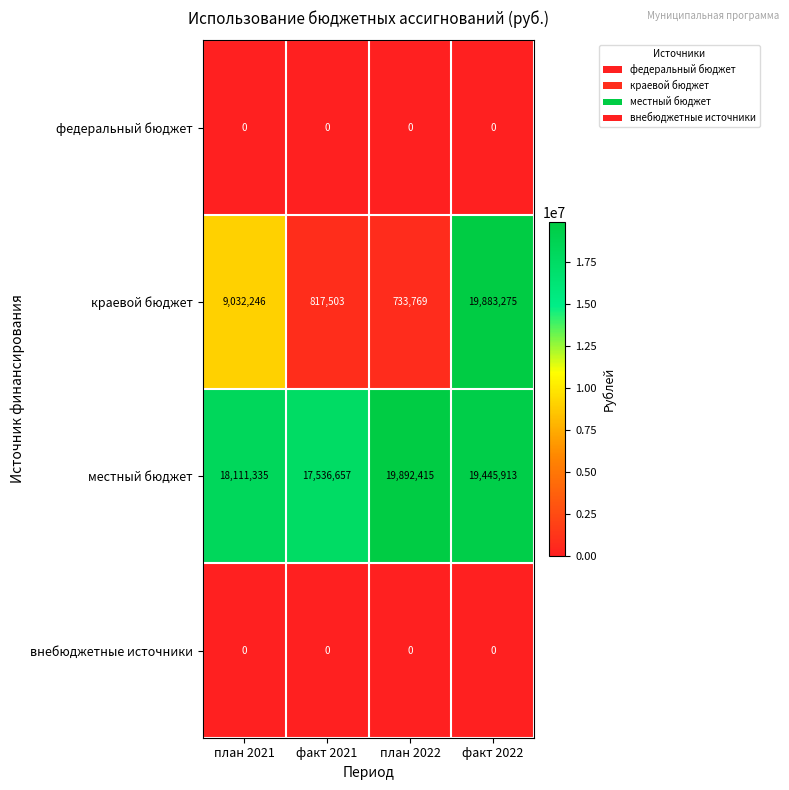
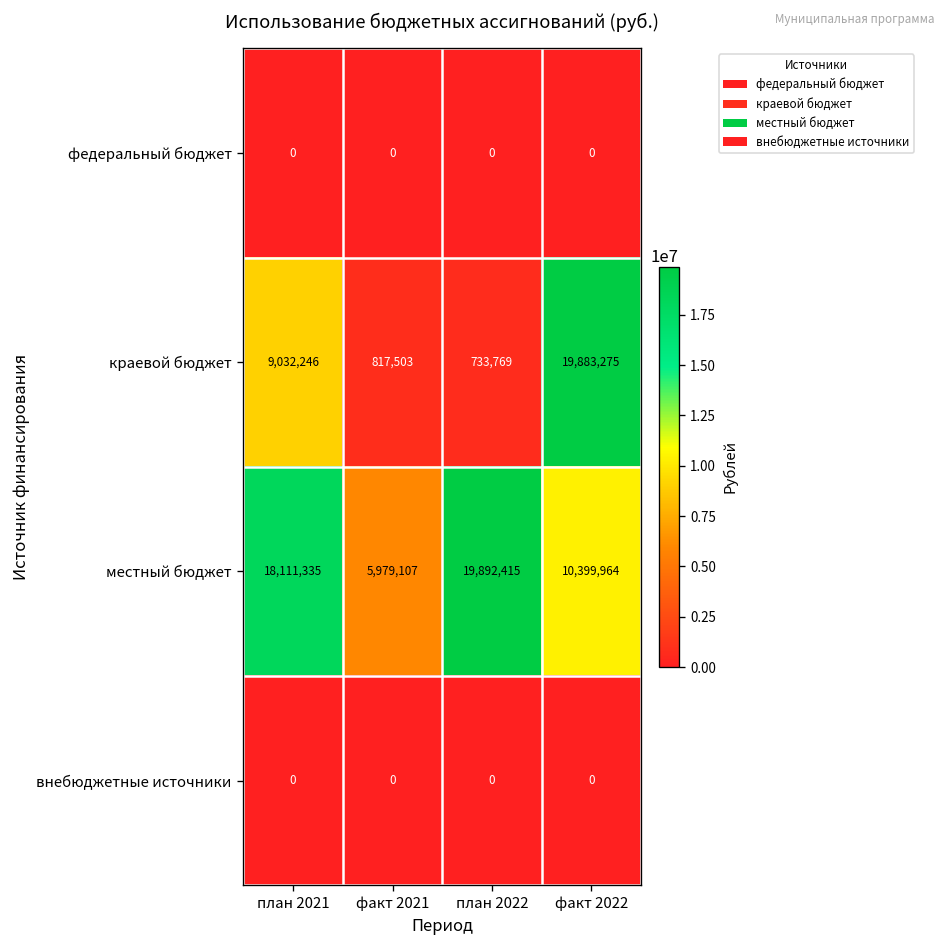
  {
    "федеральный бюджет": {
      "план 2021": "0",
      "факт 2021": "0",
      "план 2022": "0",
      "факт 2022": "0"
    },
    "краевой бюджет": {
      "план 2021": "9,032,246",
      "факт 2021": "817,503",
      "план 2022": "733,769",
      "факт 2022": "19,883,275"
    },
    "местный бюджет": {
      "план 2021": "18,111,335",
-     "факт 2021": "17,536,657",
+     "факт 2021": "5,979,107",
      "план 2022": "19,892,415",
-     "факт 2022": "19,445,913"
+     "факт 2022": "10,399,964"
    },
    "внебюджетные источники": {
      "план 2021": "0",
      "факт 2021": "0",
      "план 2022": "0",
      "факт 2022": "0"
    }
  }
